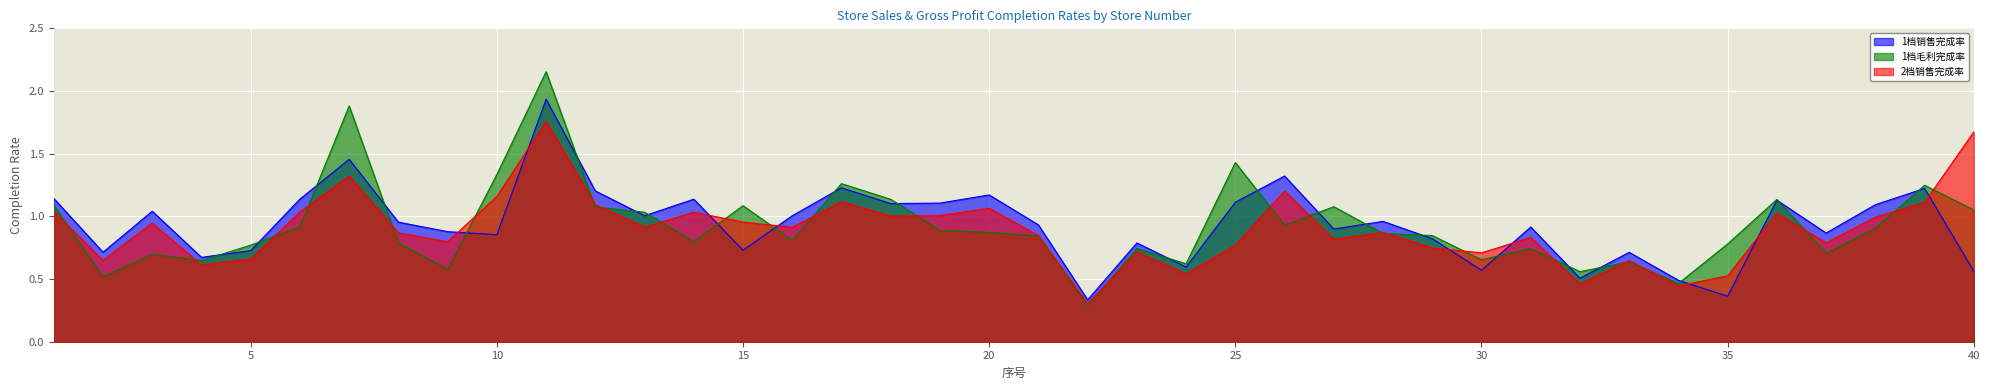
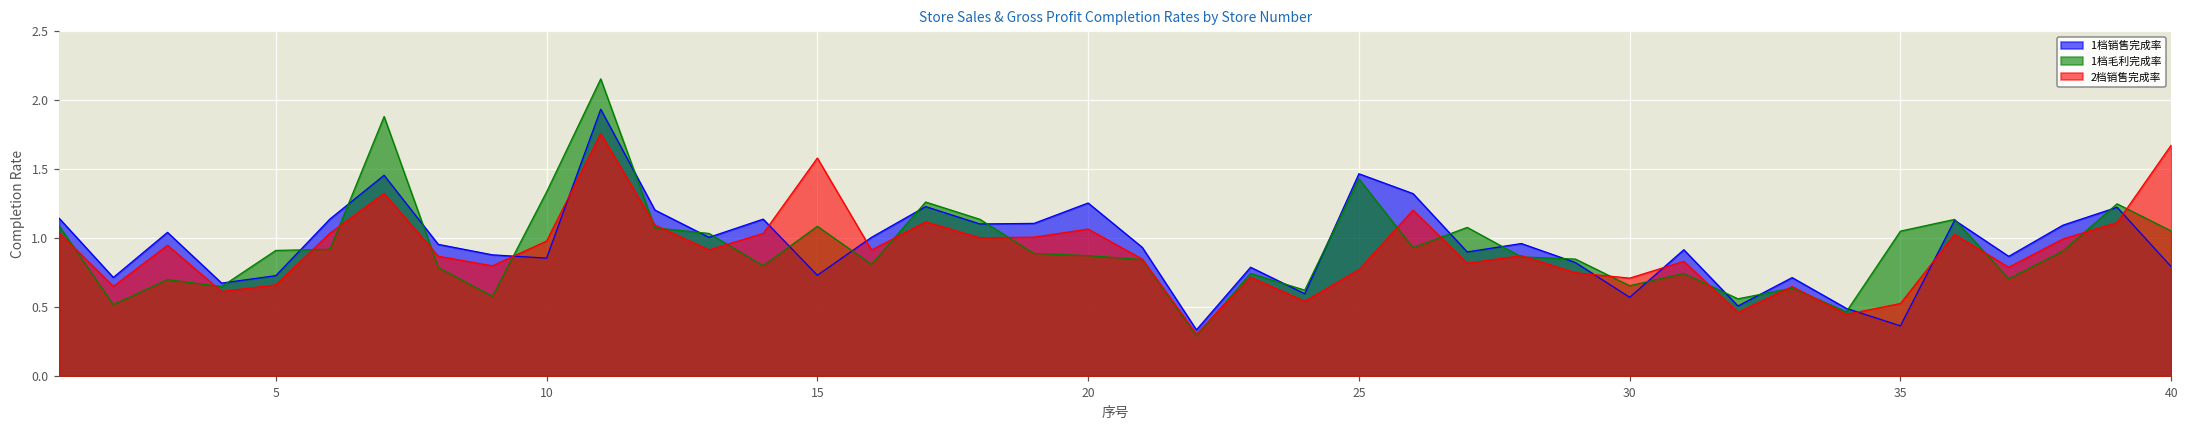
  {
    "1档销售完成率": {
      "5": 0.73,
      "10": 0.85,
      "15": 0.73,
-     "20": 1.17,
-     "25": 1.11,
+     "20": 1.25,
+     "25": 1.47,
      "30": 0.57,
      "35": 0.36,
-     "40": 0.56
+     "40": 0.79
    },
    "1档毛利完成率": {
-     "5": 0.77,
+     "5": 0.91,
      "10": 1.33,
      "15": 1.09,
      "20": 0.87,
      "25": 1.43,
      "30": 0.65,
-     "35": 0.78,
+     "35": 1.05,
      "40": 1.05
    },
    "2档销售完成率": {
      "5": 0.66,
-     "10": 1.16,
-     "15": 0.95,
+     "10": 0.98,
+     "15": 1.58,
      "20": 1.07,
      "25": 0.77,
      "30": 0.71,
      "35": 0.53,
      "40": 1.67
    }
  }
